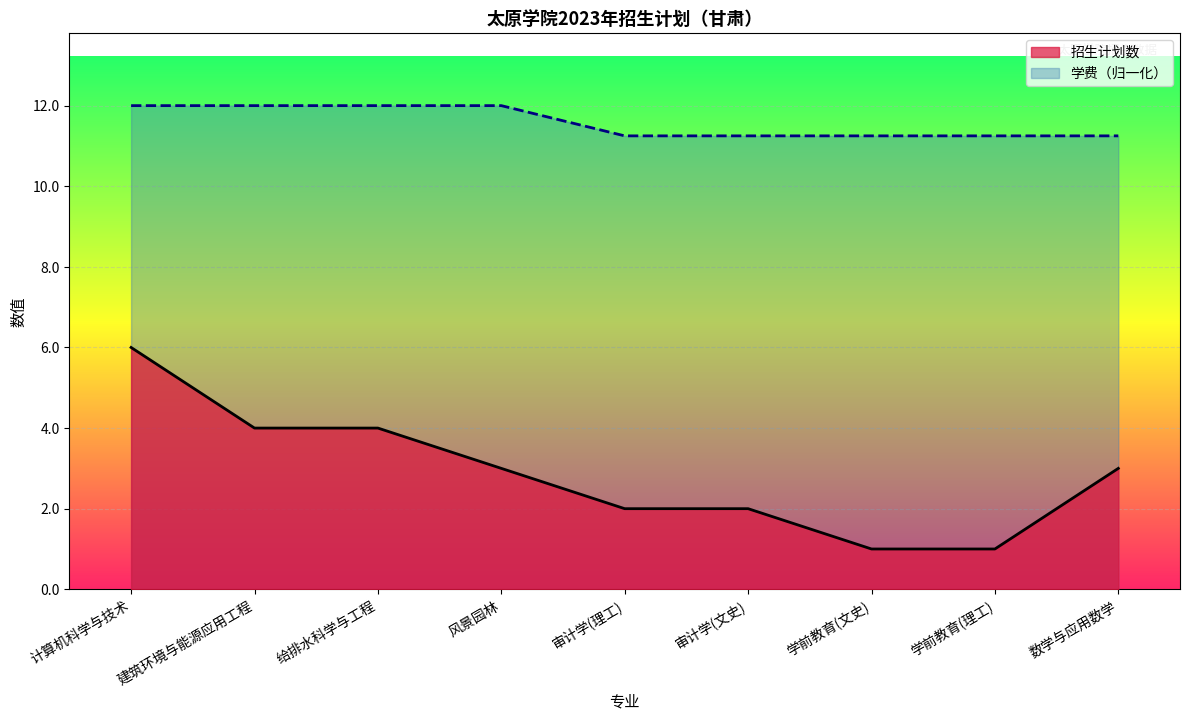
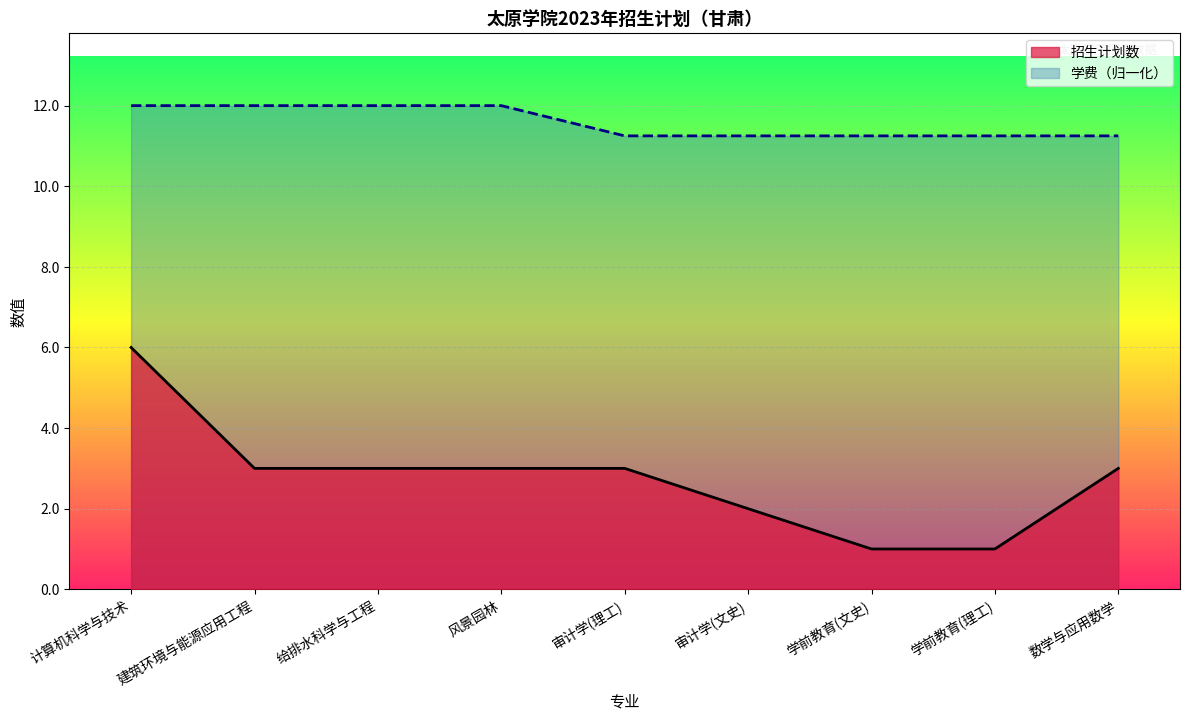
  {
    "招生计划数": {
      "计算机科学与技术": 6,
-     "建筑环境与能源应用工程": 4,
-     "给排水科学与工程": 4,
+     "建筑环境与能源应用工程": 3,
+     "给排水科学与工程": 3,
      "风景园林": 3,
-     "审计学(理工)": 2,
+     "审计学(理工)": 3,
      "审计学(文史)": 2,
      "学前教育(文史)": 1,
      "学前教育(理工)": 1,
      "数学与应用数学": 3
    },
    "学费（归一化）": {
      "计算机科学与技术": 12,
      "建筑环境与能源应用工程": 12,
      "给排水科学与工程": 12,
      "风景园林": 12,
      "审计学(理工)": 11.3,
      "审计学(文史)": 11.3,
      "学前教育(文史)": 11.3,
      "学前教育(理工)": 11.3,
      "数学与应用数学": 11.3
    }
  }
